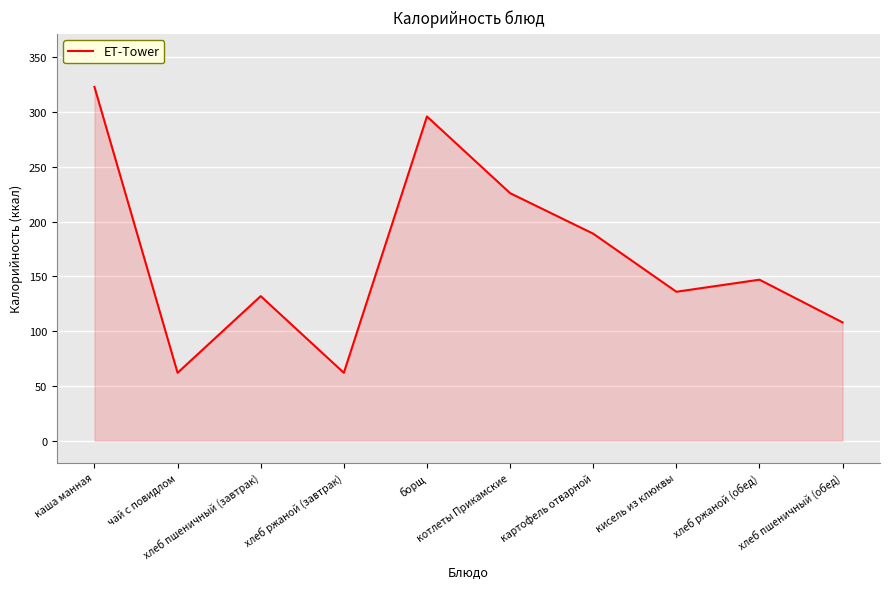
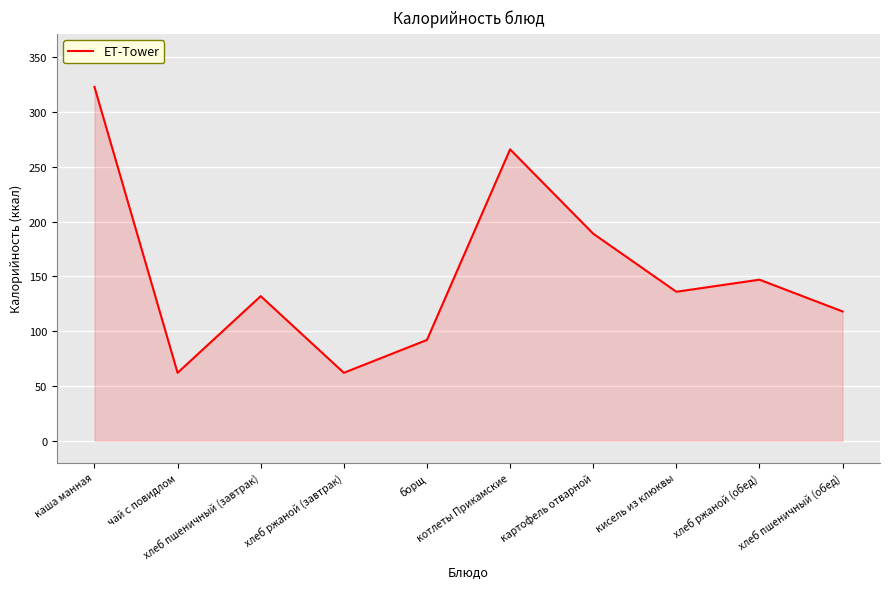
  {
    "каша манная": 323,
    "чай с повидлом": 62,
    "хлеб пшеничный (завтрак)": 132,
    "хлеб ржаной (завтрак)": 62,
-   "борщ": 296,
-   "котлеты Прикамские": 226,
+   "борщ": 92,
+   "котлеты Прикамские": 266,
    "картофель отварной": 189,
    "кисель из клюквы": 136,
    "хлеб ржаной (обед)": 147,
-   "хлеб пшеничный (обед)": 108
+   "хлеб пшеничный (обед)": 118
  }
